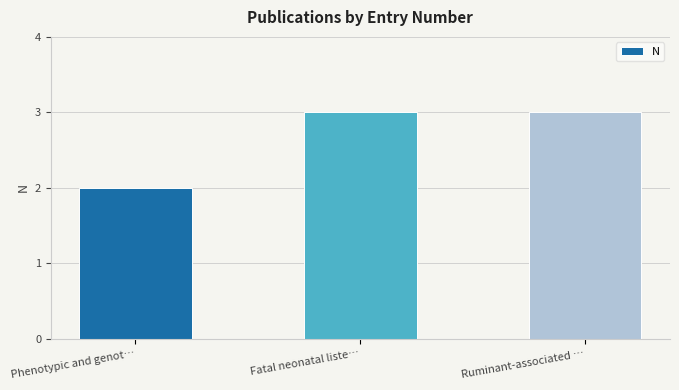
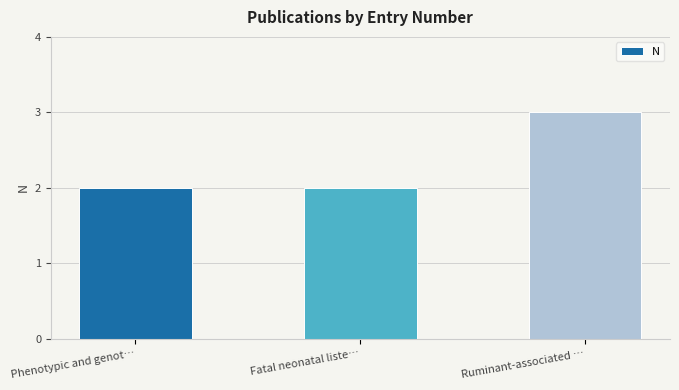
  {
    "Phenotypic and genot…": 2,
-   "Fatal neonatal liste…": 3,
+   "Fatal neonatal liste…": 2,
    "Ruminant-associated …": 3
  }
